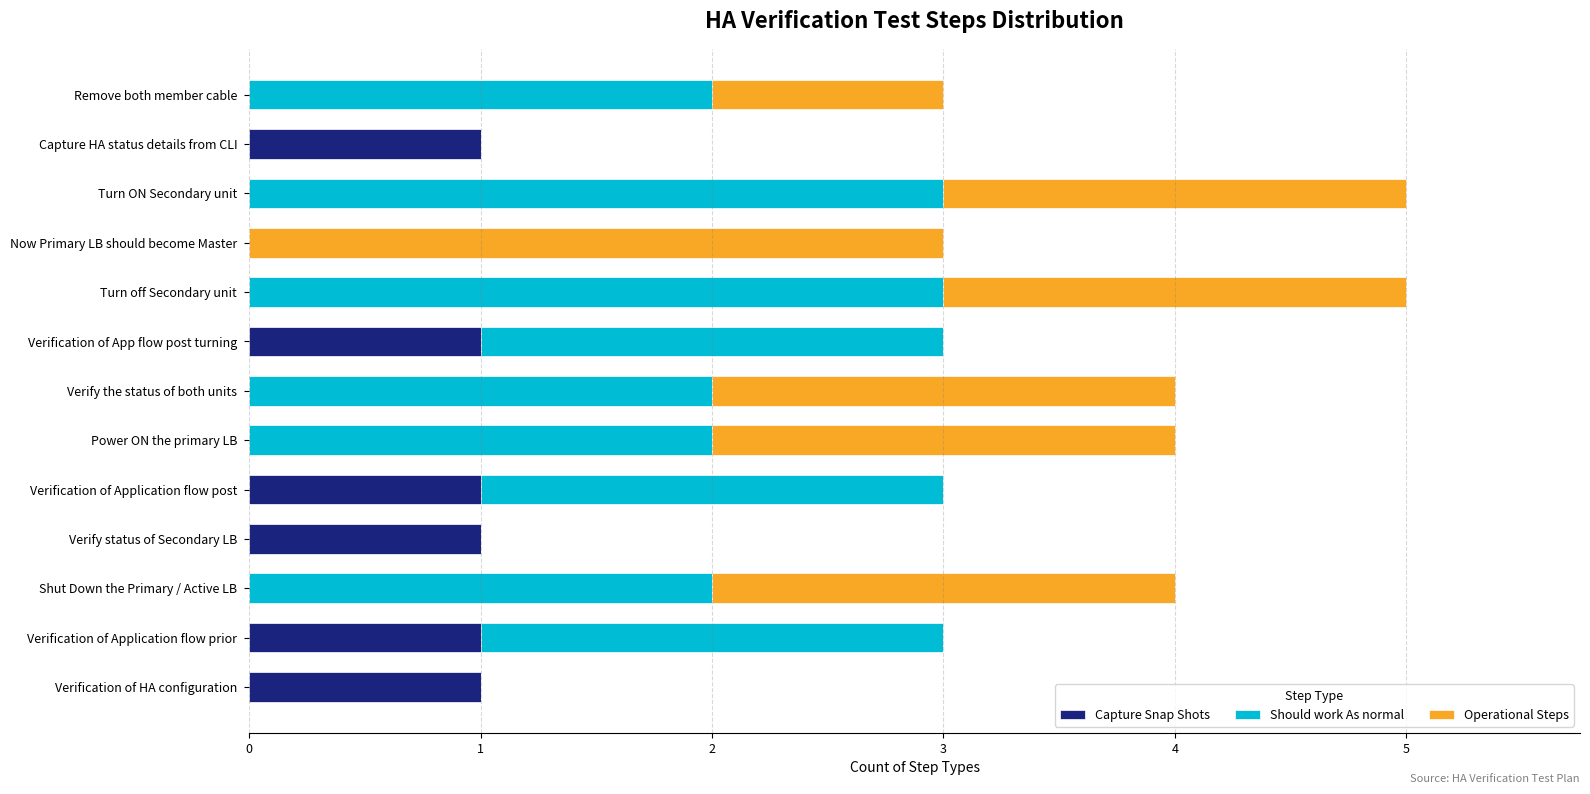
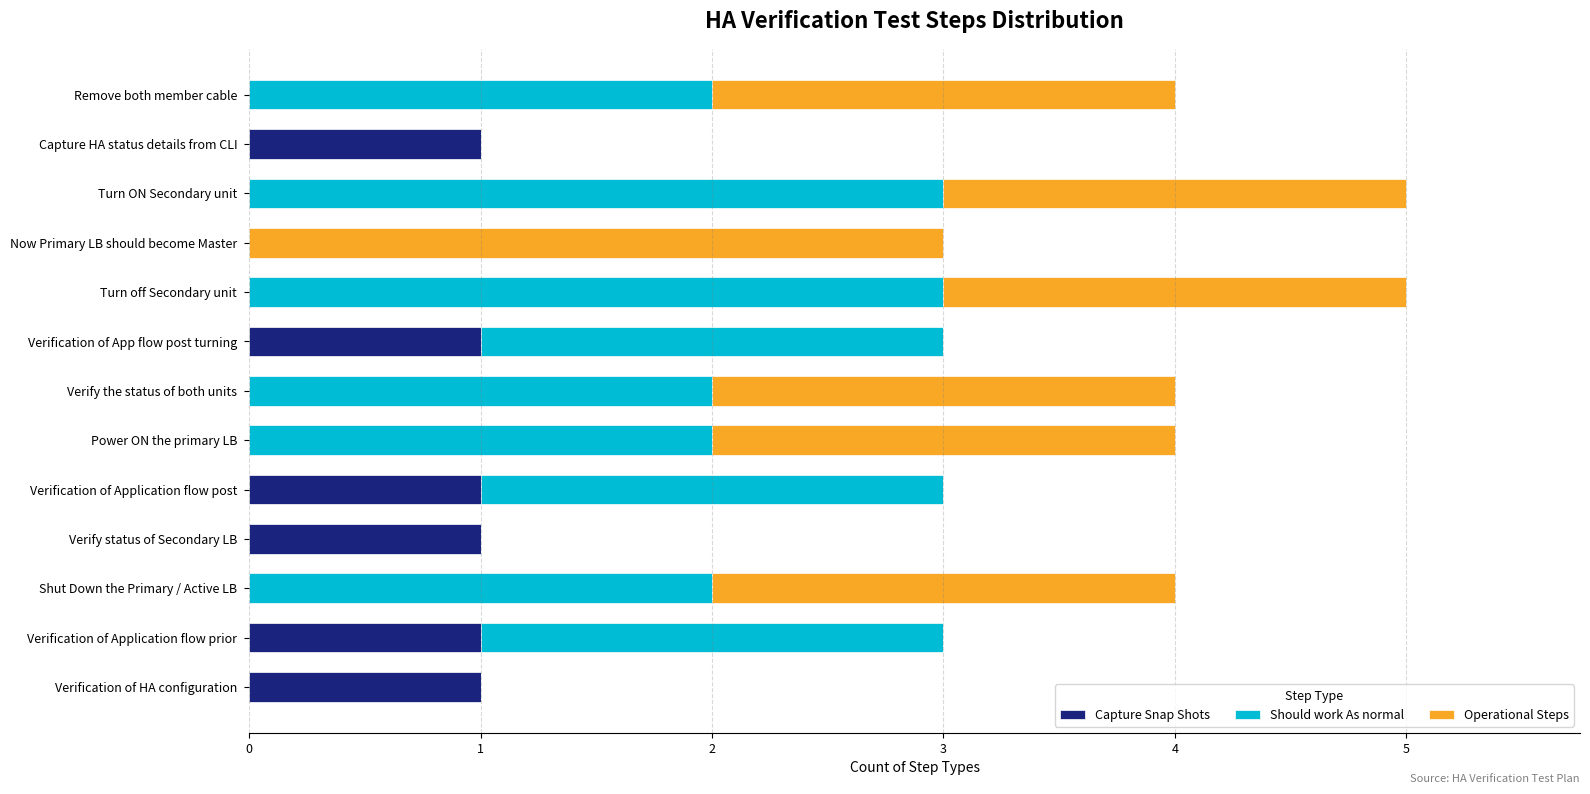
  {
    "Capture Snap Shots": {
      "Remove both member cable": 0,
      "Capture HA status details from CLI": 1,
      "Turn ON Secondary unit": 0,
      "Now Primary LB should become Master": 0,
      "Turn off Secondary unit": 0,
      "Verification of App flow post turning": 1,
      "Verify the status of both units": 0,
      "Power ON the primary LB": 0,
      "Verification of Application flow post": 1,
      "Verify status of Secondary LB": 1,
      "Shut Down the Primary / Active LB": 0,
      "Verification of Application flow prior": 1,
      "Verification of HA configuration": 1
    },
    "Operational Steps": {
-     "Remove both member cable": 1,
+     "Remove both member cable": 2,
      "Capture HA status details from CLI": 0,
      "Turn ON Secondary unit": 2,
      "Now Primary LB should become Master": 3,
      "Turn off Secondary unit": 2,
      "Verification of App flow post turning": 0,
      "Verify the status of both units": 2,
      "Power ON the primary LB": 2,
      "Verification of Application flow post": 0,
      "Verify status of Secondary LB": 0,
      "Shut Down the Primary / Active LB": 2,
      "Verification of Application flow prior": 0,
      "Verification of HA configuration": 0
    }
  }
